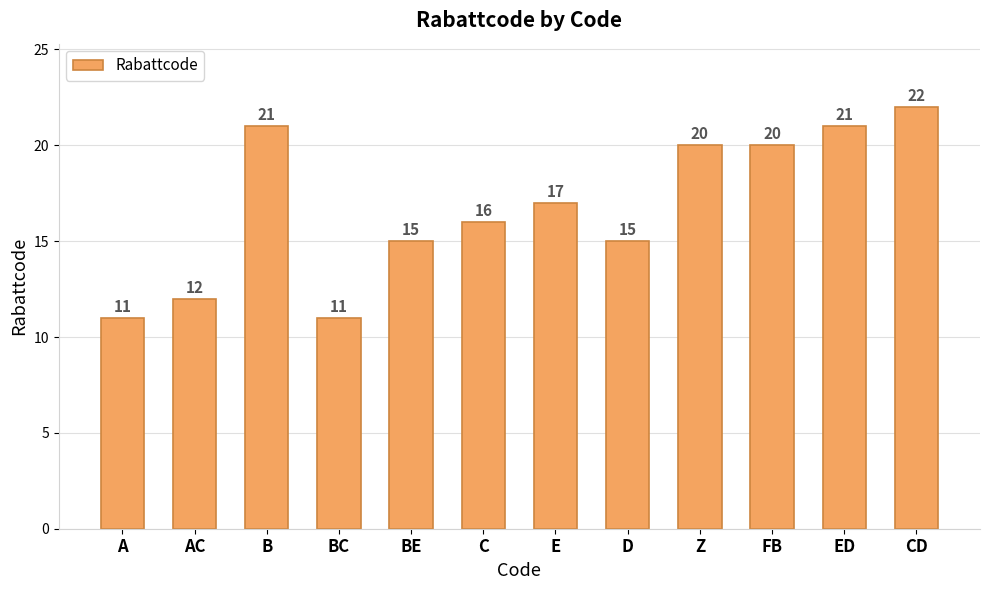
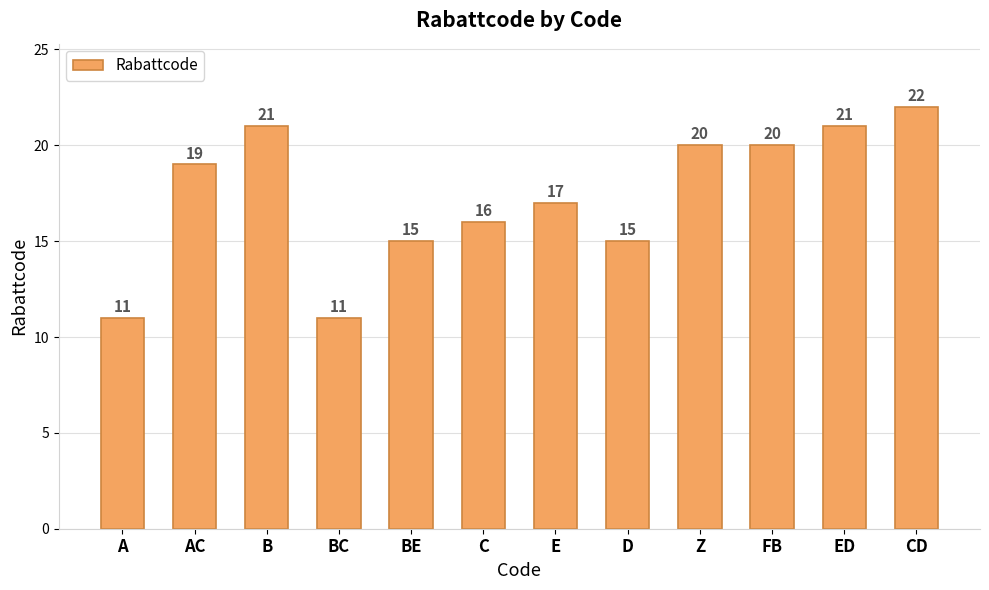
  {
    "A": 11,
-   "AC": 12,
+   "AC": 19,
    "B": 21,
    "BC": 11,
    "BE": 15,
    "C": 16,
    "E": 17,
    "D": 15,
    "Z": 20,
    "FB": 20,
    "ED": 21,
    "CD": 22
  }
